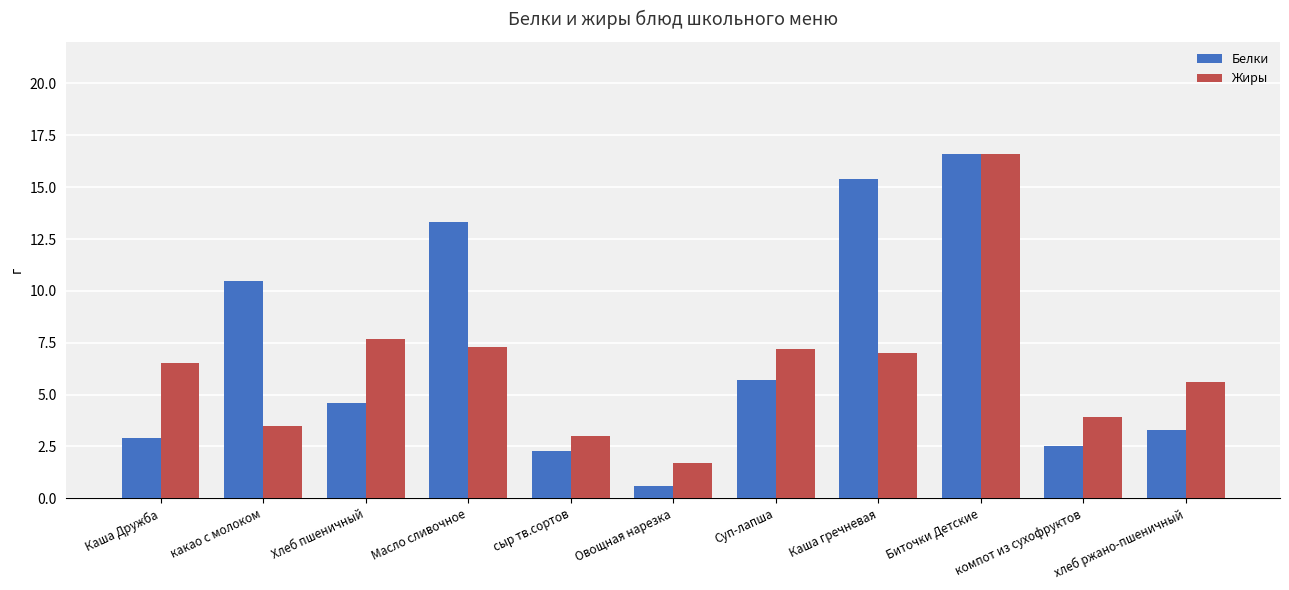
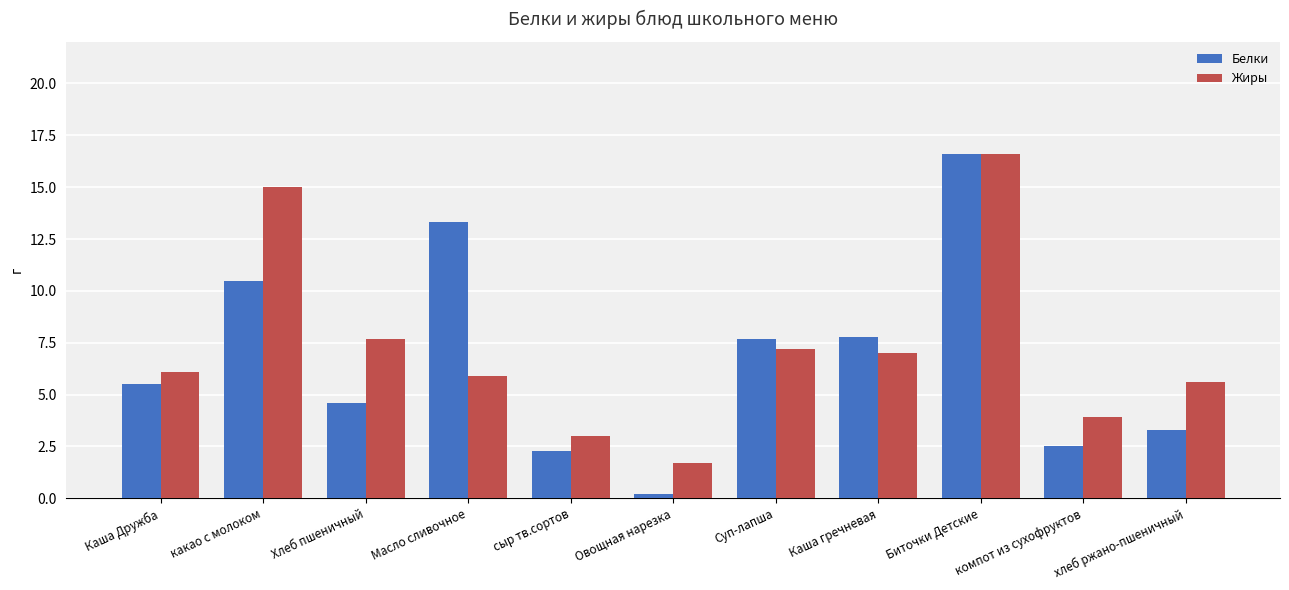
  {
    "Белки": {
-     "Каша Дружба": 2.9,
+     "Каша Дружба": 5.5,
      "какао с молоком": 10.5,
      "Хлеб пшеничный": 4.6,
      "Масло сливочное": 13.3,
      "сыр тв.сортов": 2.3,
-     "Овощная нарезка": 0.6,
-     "Суп-лапша": 5.7,
-     "Каша гречневая": 15.4,
+     "Овощная нарезка": 0.2,
+     "Суп-лапша": 7.7,
+     "Каша гречневая": 7.8,
      "Биточки Детские": 16.6,
      "компот из сухофруктов": 2.5,
      "хлеб ржано-пшеничный": 3.3
    },
    "Жиры": {
-     "Каша Дружба": 6.5,
-     "какао с молоком": 3.5,
+     "Каша Дружба": 6.1,
+     "какао с молоком": 15.0,
      "Хлеб пшеничный": 7.7,
-     "Масло сливочное": 7.3,
+     "Масло сливочное": 5.9,
      "сыр тв.сортов": 3.0,
      "Овощная нарезка": 1.7,
      "Суп-лапша": 7.2,
      "Каша гречневая": 7.0,
      "Биточки Детские": 16.6,
      "компот из сухофруктов": 3.9,
      "хлеб ржано-пшеничный": 5.6
    }
  }
